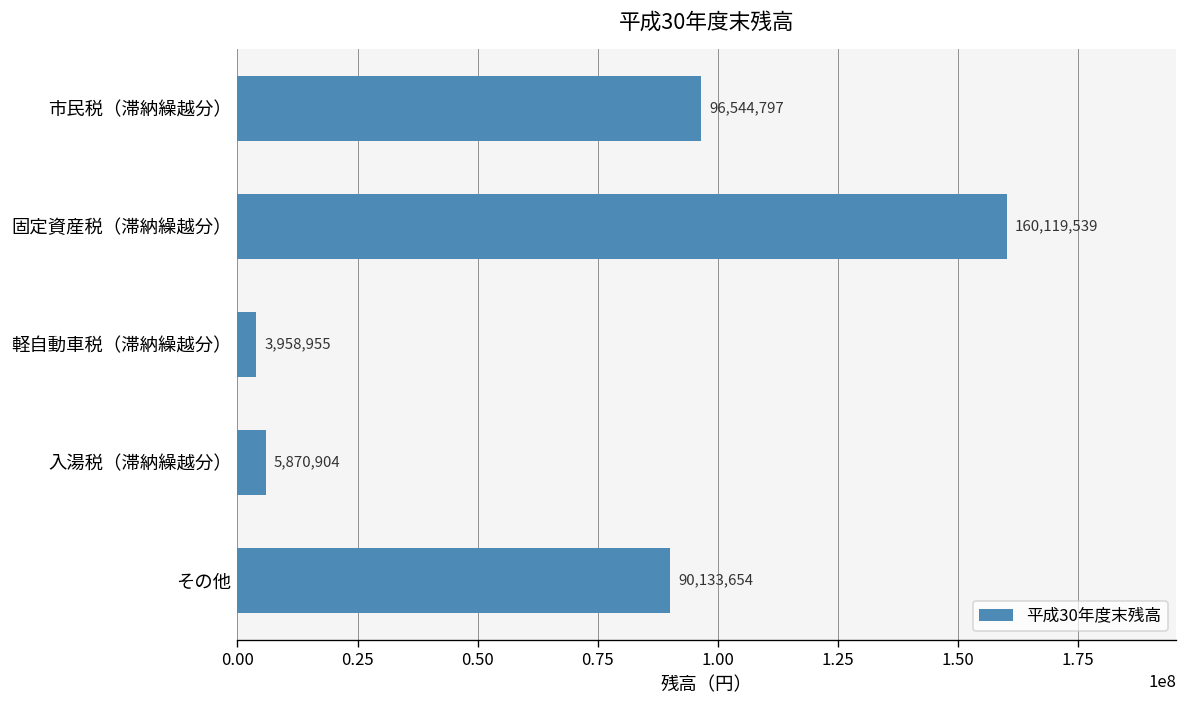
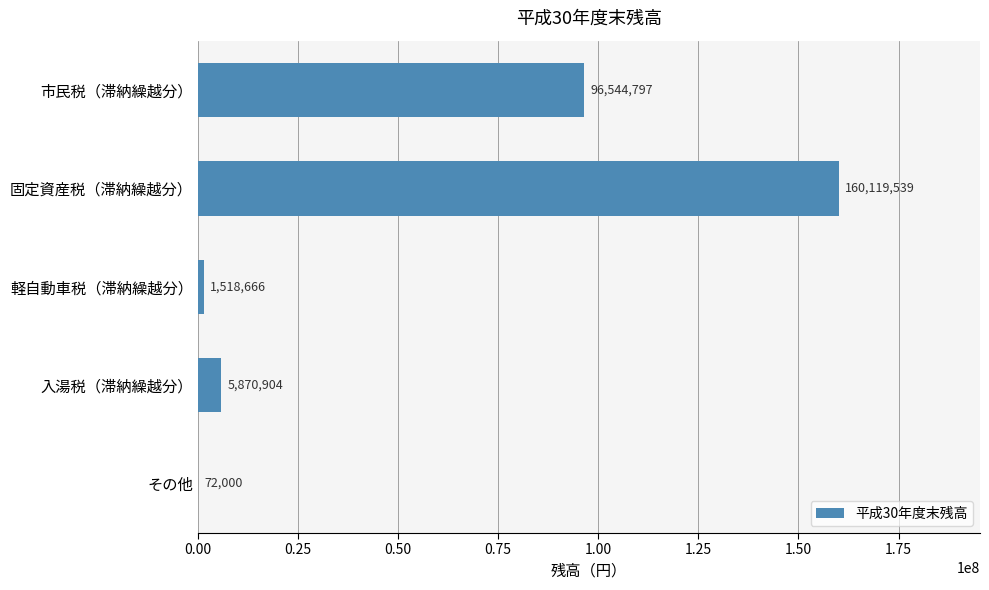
  {
    "市民税（滞納繰越分）": "96,544,797",
    "固定資産税（滞納繰越分）": "160,119,539",
-   "軽自動車税（滞納繰越分）": "3,958,955",
+   "軽自動車税（滞納繰越分）": "1,518,666",
    "入湯税（滞納繰越分）": "5,870,904",
-   "その他": "90,133,654"
+   "その他": "72,000"
  }
